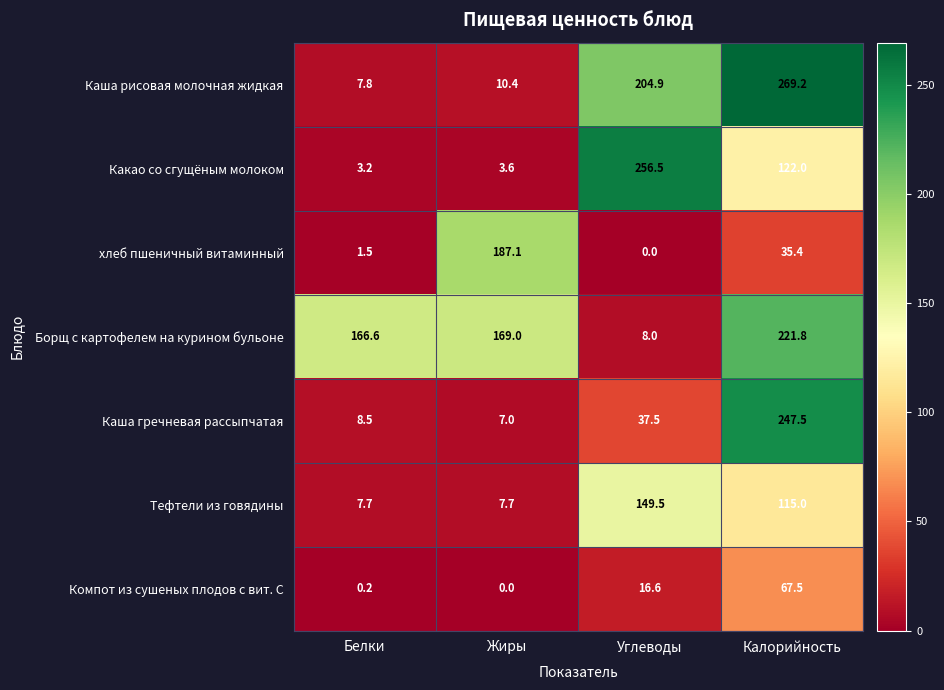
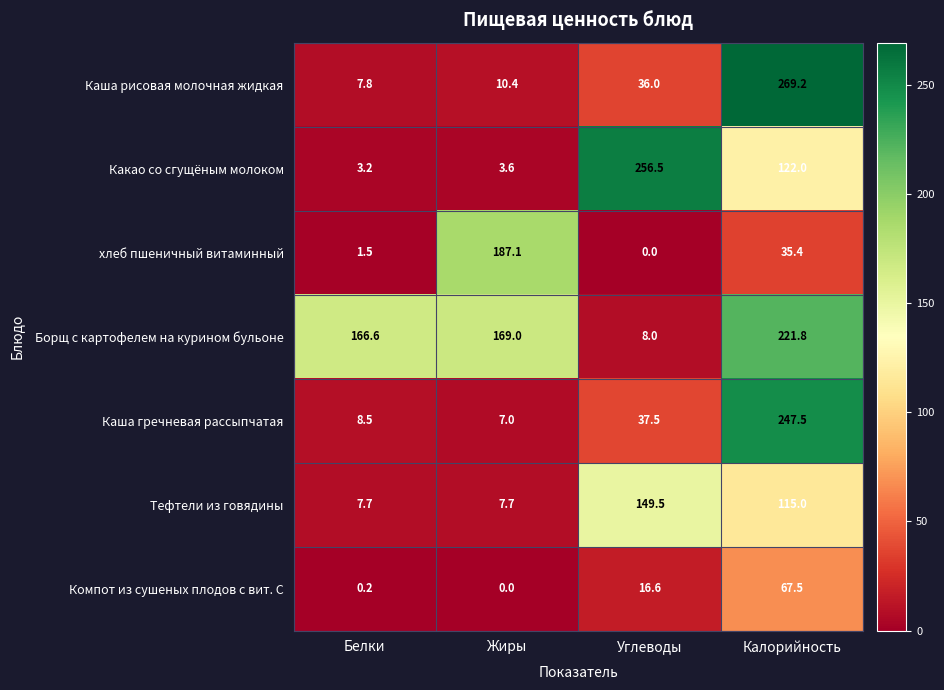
  {
    "Каша рисовая молочная жидкая": {
      "Белки": 7.8,
      "Жиры": 10.4,
-     "Углеводы": 204.9,
+     "Углеводы": 36.0,
      "Калорийность": 269.2
    },
    "Какао со сгущёным молоком": {
      "Белки": 3.2,
      "Жиры": 3.6,
      "Углеводы": 256.5,
      "Калорийность": 122.0
    },
    "хлеб пшеничный витаминный": {
      "Белки": 1.5,
      "Жиры": 187.1,
      "Углеводы": 0.0,
      "Калорийность": 35.4
    },
    "Борщ с картофелем на курином бульоне": {
      "Белки": 166.6,
      "Жиры": 169.0,
      "Углеводы": 8.0,
      "Калорийность": 221.8
    },
    "Каша гречневая рассыпчатая": {
      "Белки": 8.5,
      "Жиры": 7.0,
      "Углеводы": 37.5,
      "Калорийность": 247.5
    },
    "Тефтели из говядины": {
      "Белки": 7.7,
      "Жиры": 7.7,
      "Углеводы": 149.5,
      "Калорийность": 115.0
    },
    "Компот из сушеных плодов с вит. С": {
      "Белки": 0.2,
      "Жиры": 0.0,
      "Углеводы": 16.6,
      "Калорийность": 67.5
    }
  }
